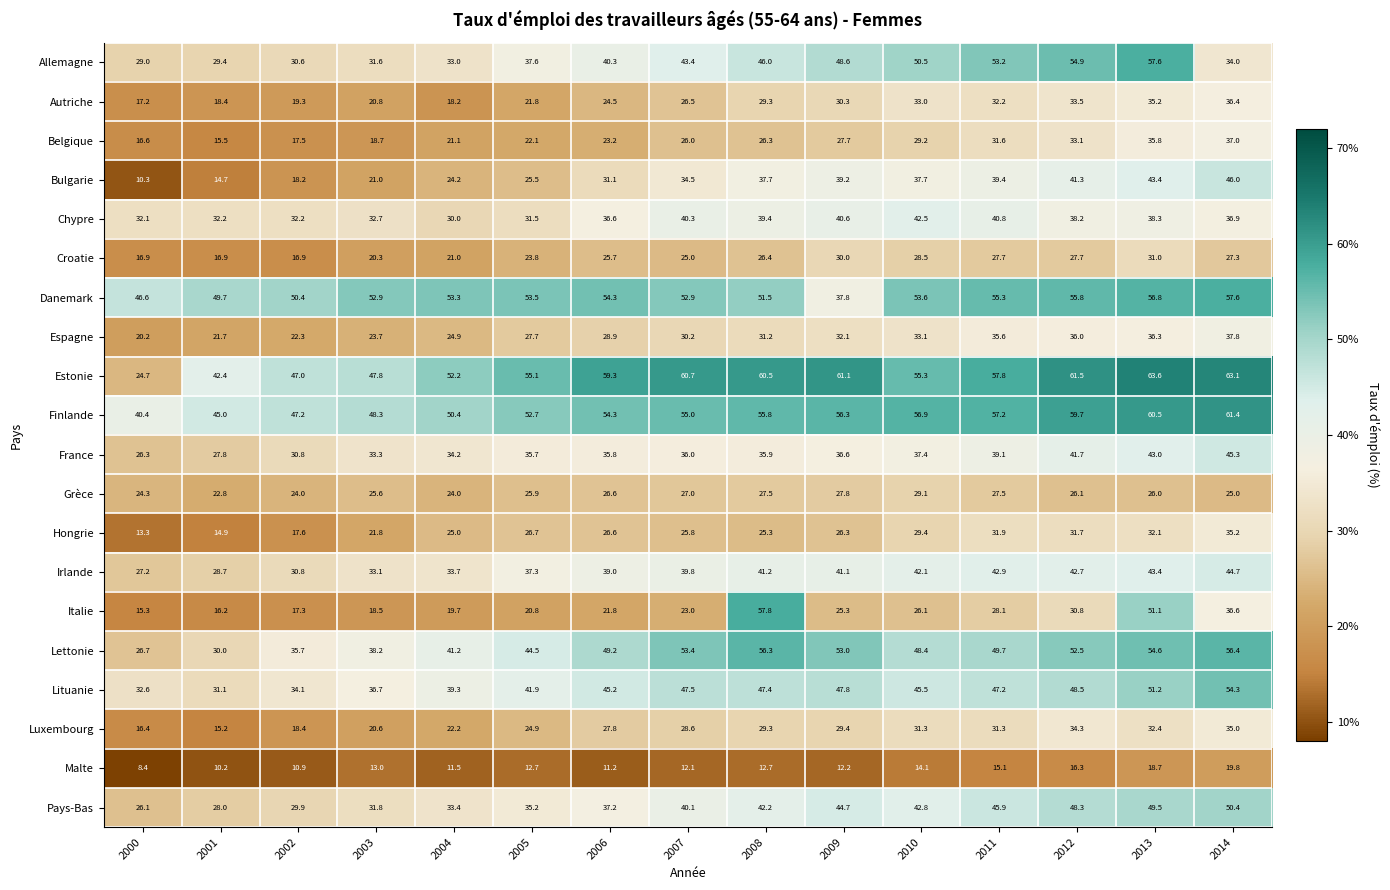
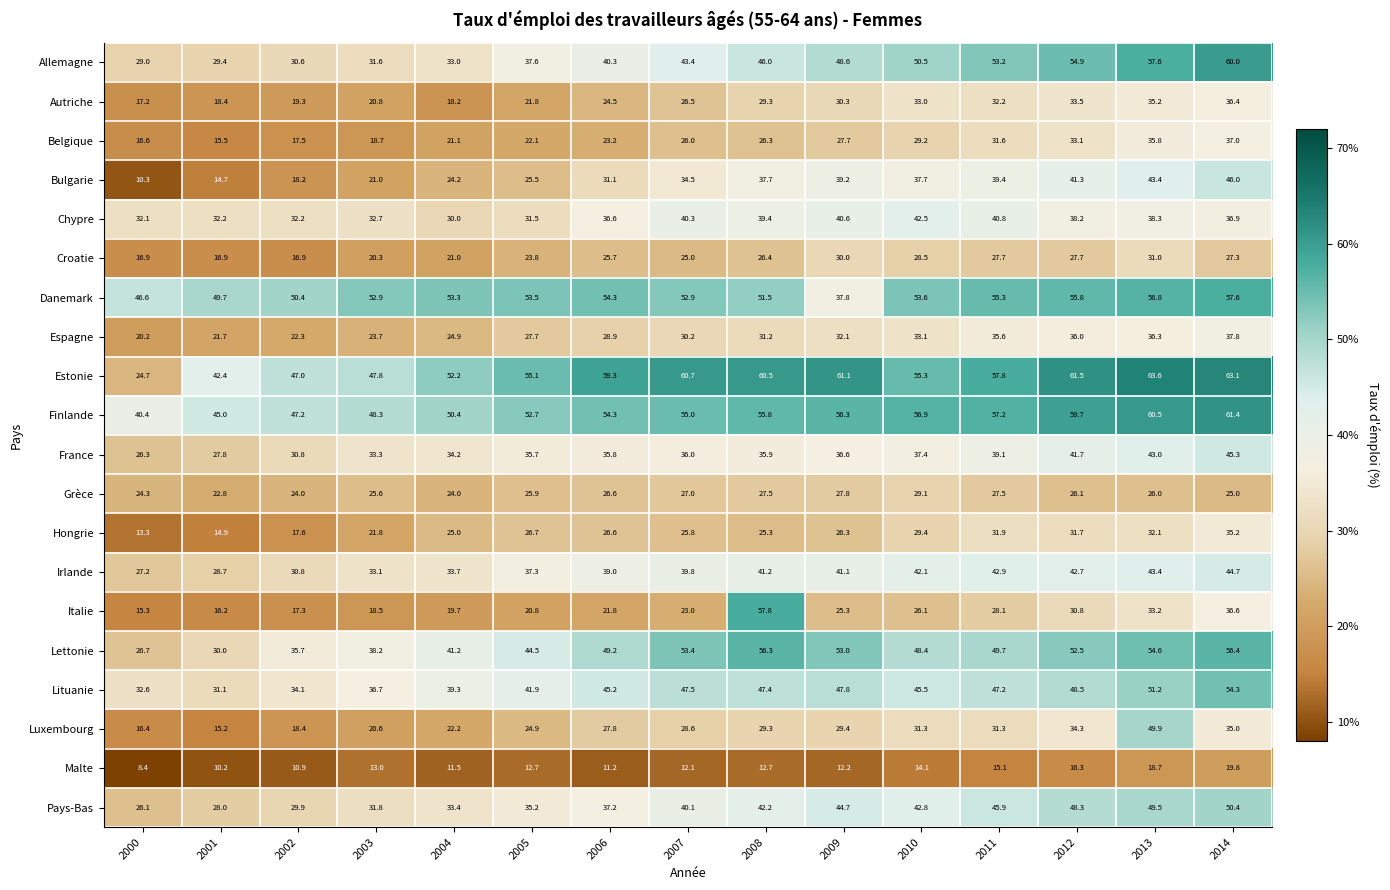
  {
    "Allemagne": {
      "2000": 29.0,
      "2001": 29.4,
      "2002": 30.6,
      "2003": 31.6,
      "2004": 33.0,
      "2005": 37.6,
      "2006": 40.3,
      "2007": 43.4,
      "2008": 46.0,
      "2009": 48.6,
      "2010": 50.5,
      "2011": 53.2,
      "2012": 54.9,
      "2013": 57.6,
-     "2014": 34.0
+     "2014": 60.0
    },
    "Italie": {
      "2000": 15.3,
      "2001": 16.2,
      "2002": 17.3,
      "2003": 18.5,
      "2004": 19.7,
      "2005": 20.8,
      "2006": 21.8,
      "2007": 23.0,
      "2008": 57.8,
      "2009": 25.3,
      "2010": 26.1,
      "2011": 28.1,
      "2012": 30.8,
-     "2013": 51.1,
+     "2013": 33.2,
      "2014": 36.6
    },
    "Luxembourg": {
      "2000": 16.4,
      "2001": 15.2,
      "2002": 18.4,
      "2003": 20.6,
      "2004": 22.2,
      "2005": 24.9,
      "2006": 27.8,
      "2007": 28.6,
      "2008": 29.3,
      "2009": 29.4,
      "2010": 31.3,
      "2011": 31.3,
      "2012": 34.3,
-     "2013": 32.4,
+     "2013": 49.9,
      "2014": 35.0
    }
  }
